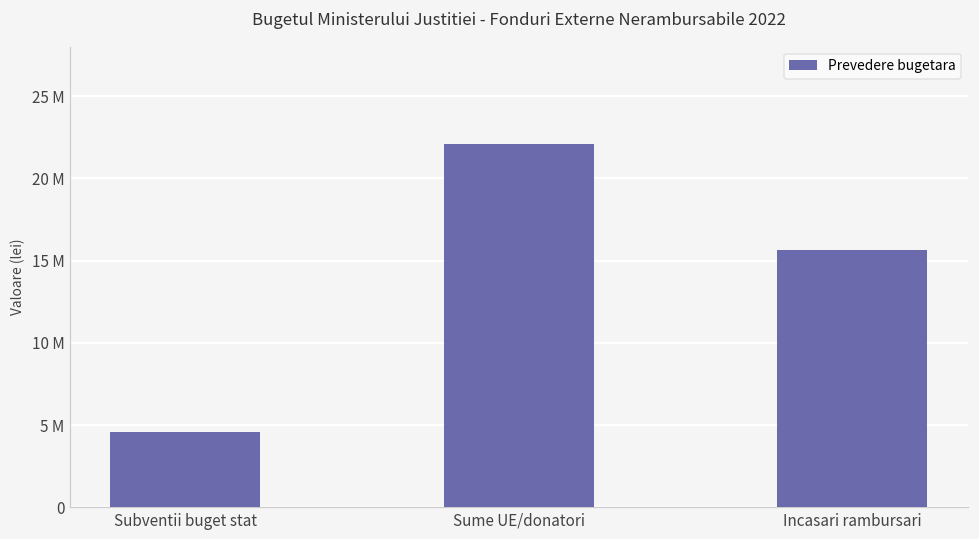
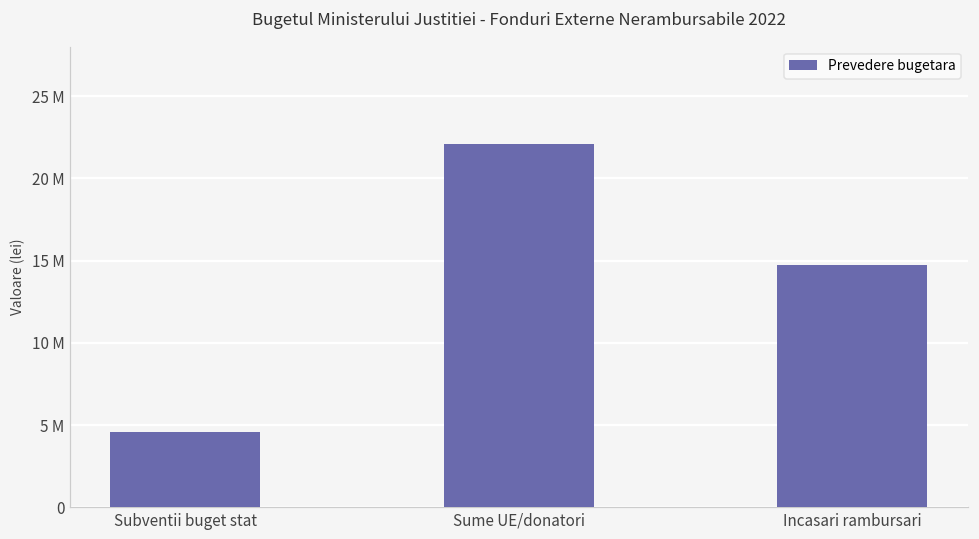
  {
    "Subventii buget stat": 4600000,
    "Sume UE/donatori": 22100000,
-   "Incasari rambursari": 15600000
+   "Incasari rambursari": 14700000
  }
